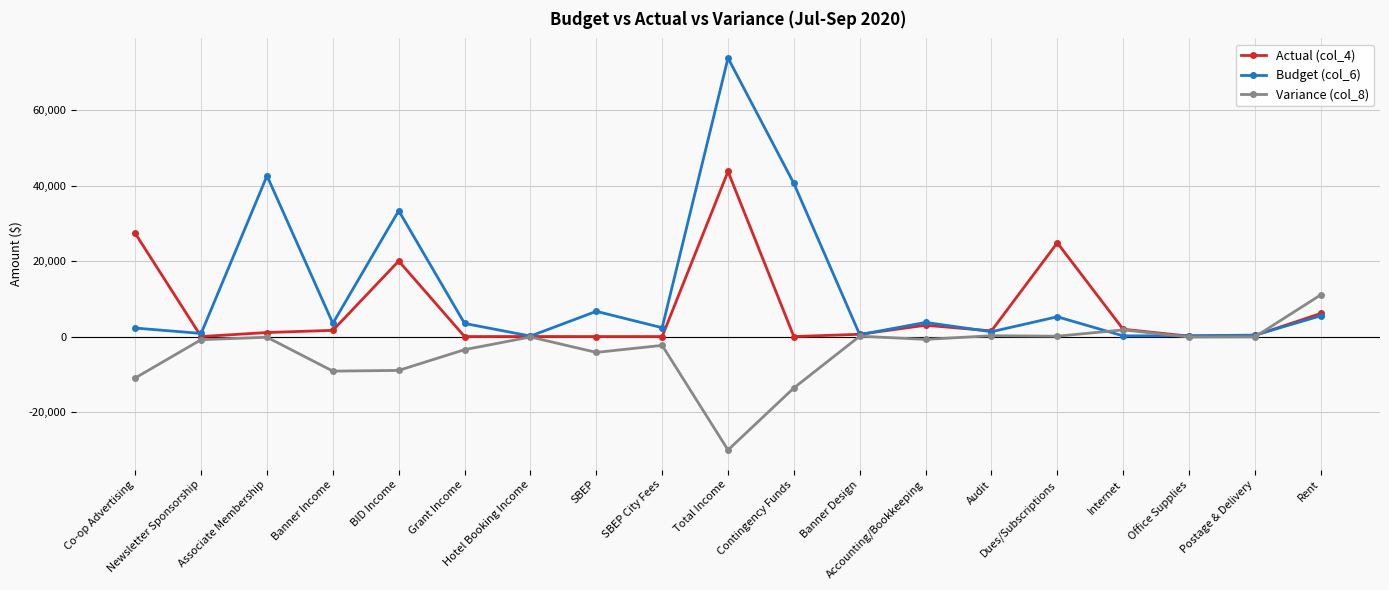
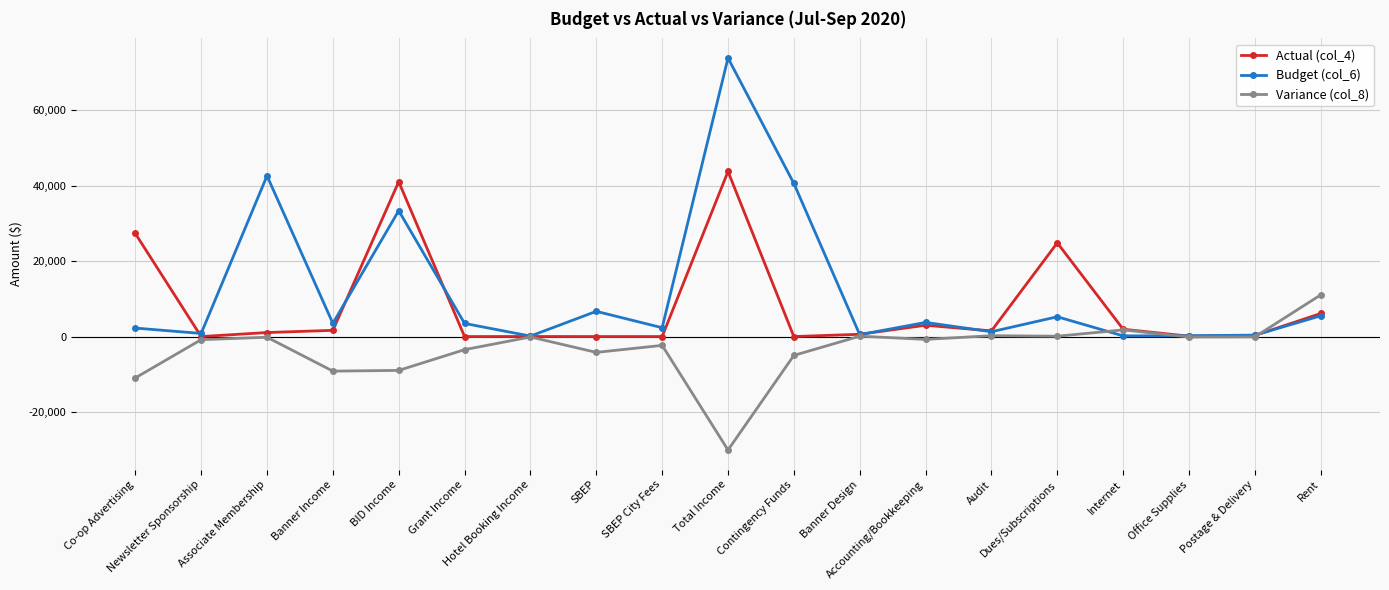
  {
    "Actual (col_4)": {
      "Co-op Advertising": "27,000",
      "Newsletter Sponsorship": "0",
      "Associate Membership": "1,000",
      "Banner Income": "2,000",
-     "BID Income": "20,000",
+     "BID Income": "41,000",
      "Grant Income": "0",
      "SBEP": "0",
      "SBEP City Fees": "0",
      "Total Income": "44,000",
      "Contingency Funds": "0",
      "Accounting/Bookkeeping": "3,000",
      "Dues/Subscriptions": "25,000"
    },
    "Budget (col_6)": {
      "Co-op Advertising": "2,000",
      "Newsletter Sponsorship": "1,000",
      "Associate Membership": "43,000",
      "Banner Income": "4,000",
      "BID Income": "33,000",
      "Grant Income": "3,000",
      "SBEP": "7,000",
      "SBEP City Fees": "2,000",
      "Total Income": "74,000",
      "Contingency Funds": "41,000",
      "Accounting/Bookkeeping": "4,000",
      "Dues/Subscriptions": "5,000",
      "Internet": "0"
    },
    "Variance (col_8)": {
      "Co-op Advertising": "-11,000",
      "Newsletter Sponsorship": "-1,000",
      "Associate Membership": "0",
      "Banner Income": "-9,000",
      "BID Income": "-9,000",
      "Grant Income": "-3,000",
      "SBEP": "-4,000",
      "SBEP City Fees": "-2,000",
      "Total Income": "-30,000",
-     "Contingency Funds": "-14,000",
+     "Contingency Funds": "-5,000",
      "Accounting/Bookkeeping": "-1,000",
      "Audit": "0",
      "Dues/Subscriptions": "0",
      "Rent": "11,000"
    }
  }
